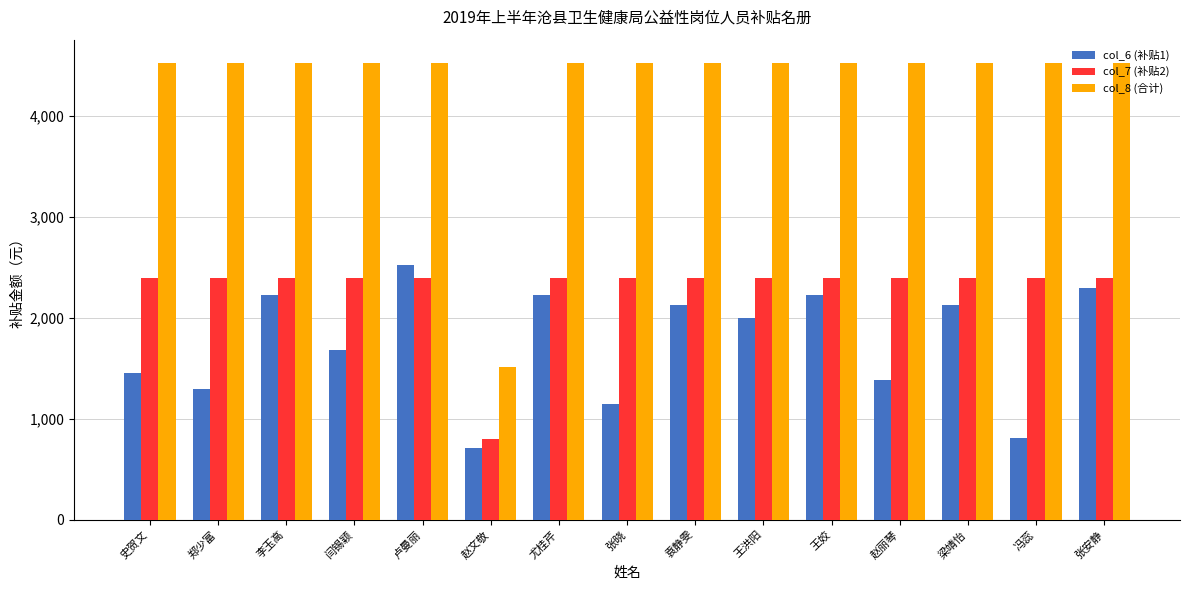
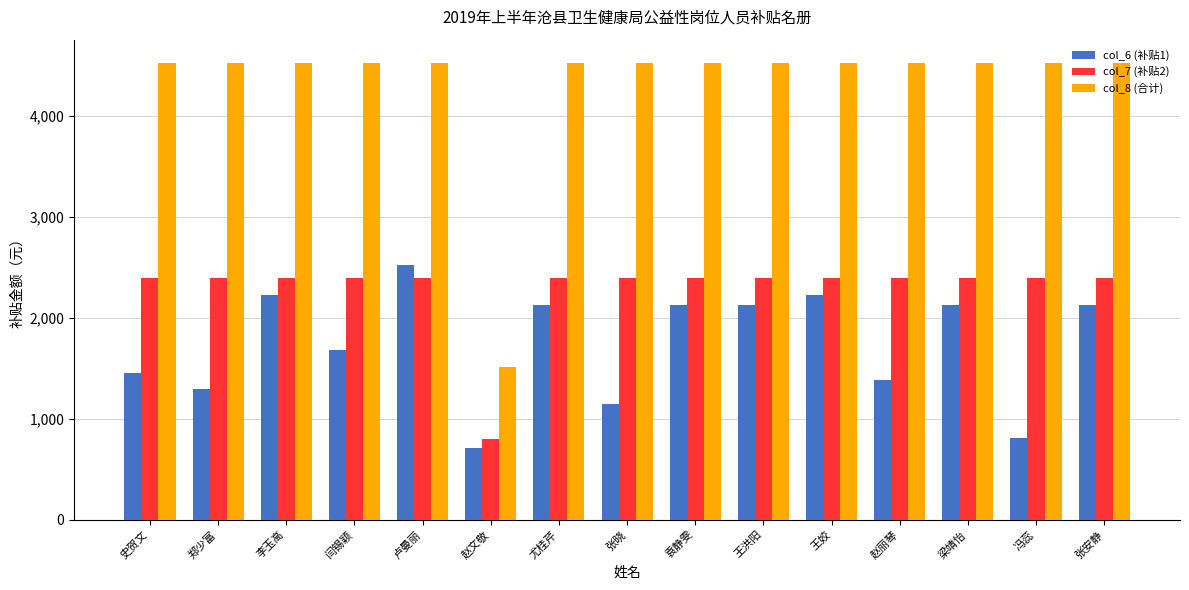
  {
    "col_6 (补贴1)": {
      "史贺文": "1,460",
      "郑少富": "1,290",
      "李玉高": "2,230",
      "闫锡颖": "1,680",
      "卢曼丽": "2,530",
      "赵文敬": "710",
-     "尤桂芹": "2,230",
+     "尤桂芹": "2,130",
      "张晓": "1,150",
      "袁静雯": "2,130",
-     "王洪阳": "2,000",
+     "王洪阳": "2,130",
      "王姣": "2,230",
      "赵丽琴": "1,390",
      "梁靖怡": "2,130",
      "冯蕊": "810",
-     "张安静": "2,300"
+     "张安静": "2,130"
    },
    "col_7 (补贴2)": {
      "史贺文": "2,400",
      "郑少富": "2,400",
      "李玉高": "2,400",
      "闫锡颖": "2,400",
      "卢曼丽": "2,400",
      "赵文敬": "800",
      "尤桂芹": "2,400",
      "张晓": "2,400",
      "袁静雯": "2,400",
      "王洪阳": "2,400",
      "王姣": "2,400",
      "赵丽琴": "2,400",
      "梁靖怡": "2,400",
      "冯蕊": "2,400",
      "张安静": "2,400"
    },
    "col_8 (合计)": {
      "史贺文": "4,530",
      "郑少富": "4,530",
      "李玉高": "4,530",
      "闫锡颖": "4,530",
      "卢曼丽": "4,530",
      "赵文敬": "1,510",
      "尤桂芹": "4,530",
      "张晓": "4,530",
      "袁静雯": "4,530",
      "王洪阳": "4,530",
      "王姣": "4,530",
      "赵丽琴": "4,530",
      "梁靖怡": "4,530",
      "冯蕊": "4,530",
      "张安静": "4,530"
    }
  }
